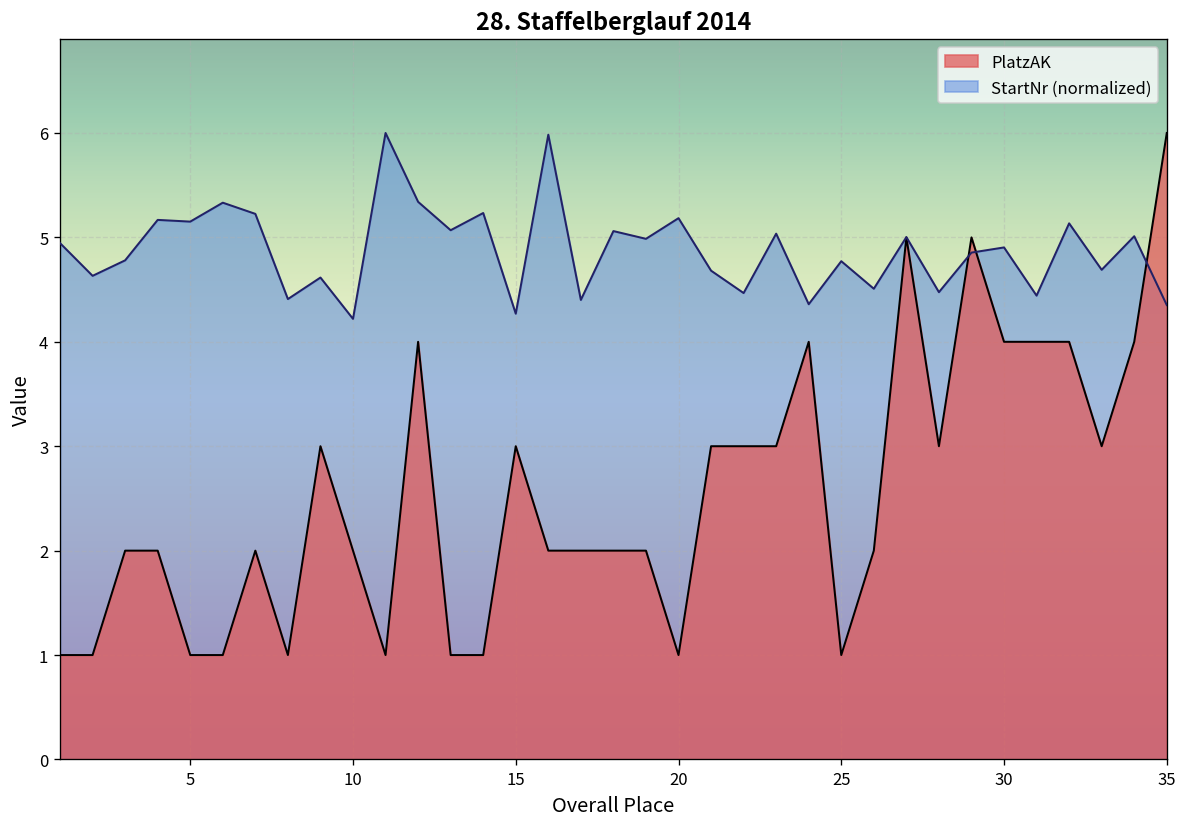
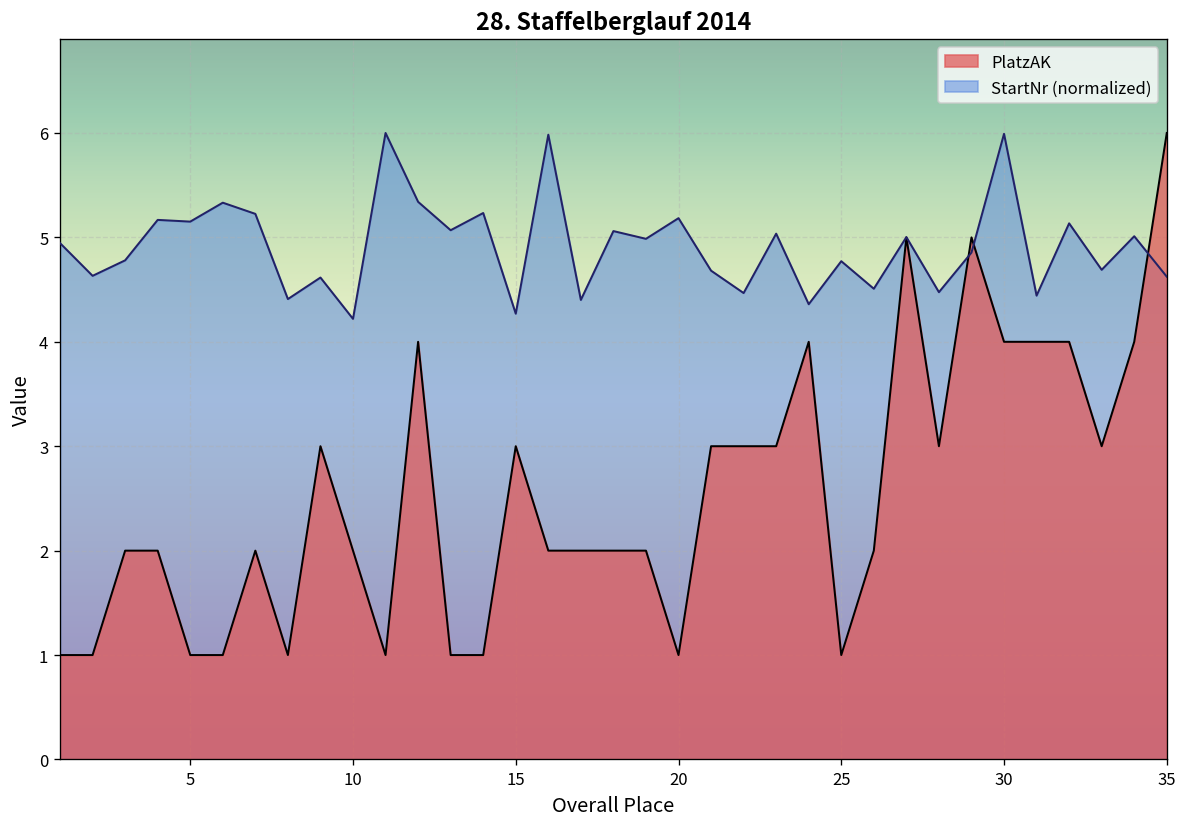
  {
    "PlatzAK": {
      "5": 1.0,
      "10": 2.0,
      "15": 3.0,
      "20": 1.0,
      "25": 1.0,
      "30": 4.0,
      "35": 6.0
    },
    "StartNr (normalized)": {
      "5": 5.2,
      "10": 4.2,
      "15": 4.3,
      "20": 5.2,
      "25": 4.8,
-     "30": 4.9,
-     "35": 4.4
+     "30": 6.0,
+     "35": 4.6
    }
  }
